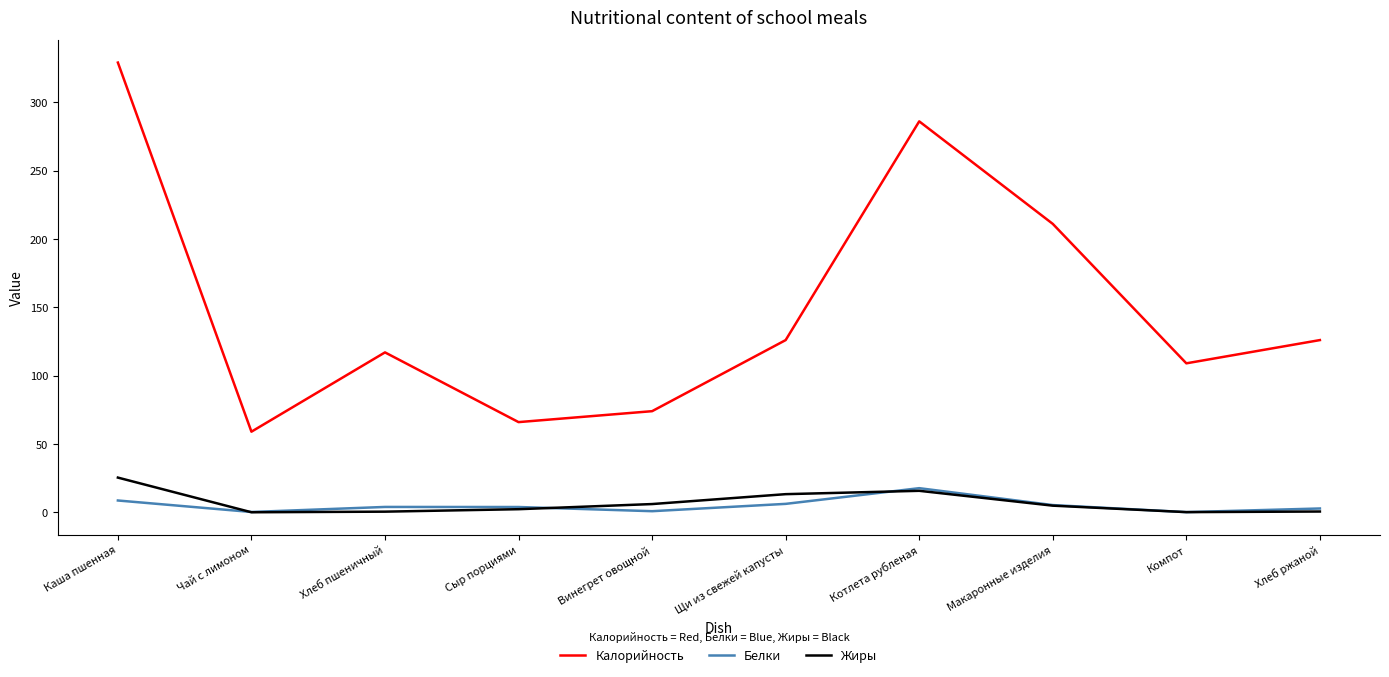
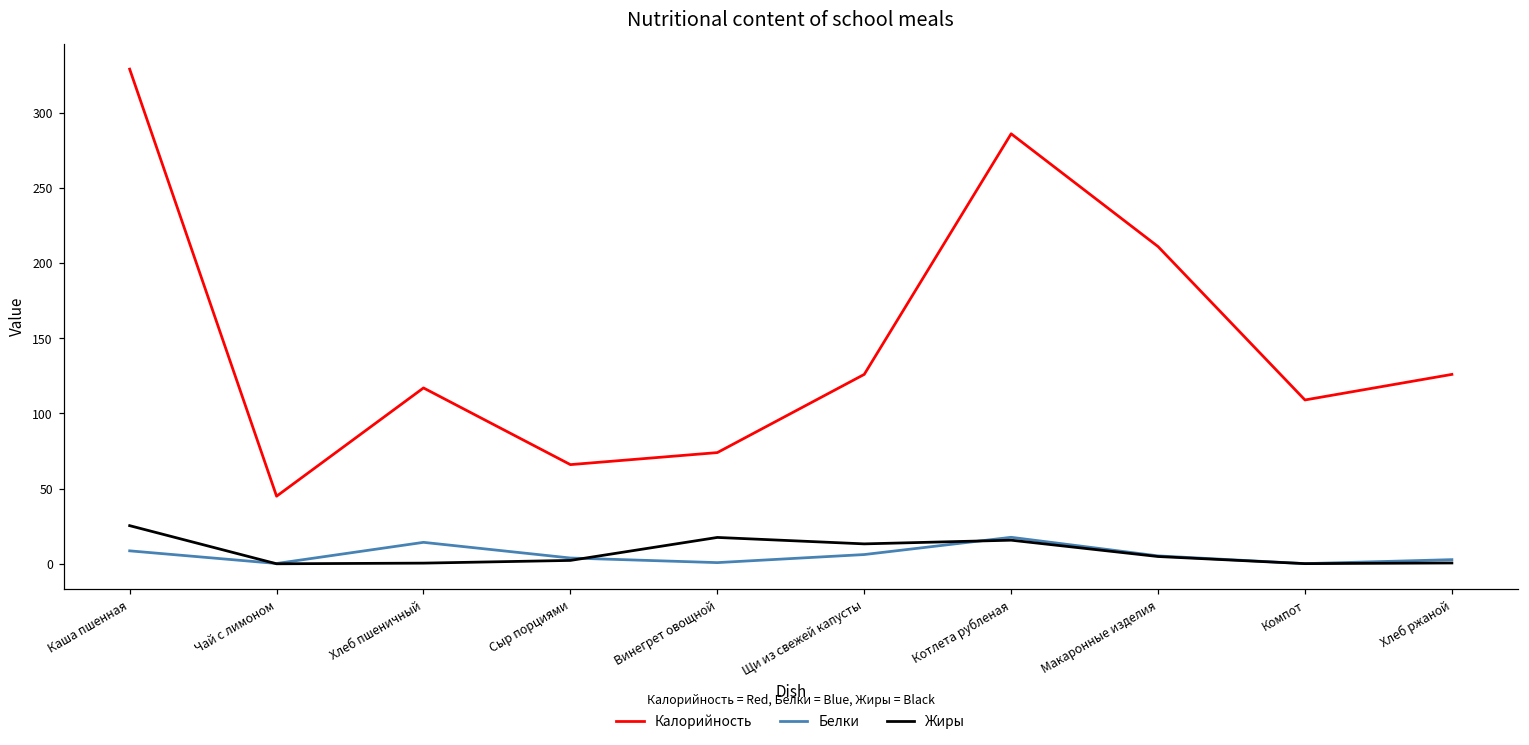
  {
    "Калорийность": {
      "Каша пшенная": 329,
-     "Чай с лимоном": 59,
+     "Чай с лимоном": 45,
      "Хлеб пшеничный": 117,
      "Сыр порциями": 66,
      "Винегрет овощной": 74,
      "Щи из свежей капусты": 126,
      "Котлета рубленая": 286,
      "Макаронные изделия": 211,
      "Компот": 109,
      "Хлеб ржаной": 126
    },
    "Белки": {
      "Каша пшенная": 9,
-     "Хлеб пшеничный": 4,
+     "Хлеб пшеничный": 14,
      "Винегрет овощной": 1,
      "Щи из свежей капусты": 6,
      "Котлета рубленая": 18,
      "Хлеб ржаной": 3
    },
    "Жиры": {
      "Каша пшенная": 25,
      "Хлеб пшеничный": 1,
-     "Винегрет овощной": 6,
+     "Винегрет овощной": 18,
      "Щи из свежей капусты": 13,
      "Котлета рубленая": 16,
      "Хлеб ржаной": 1
    }
  }
